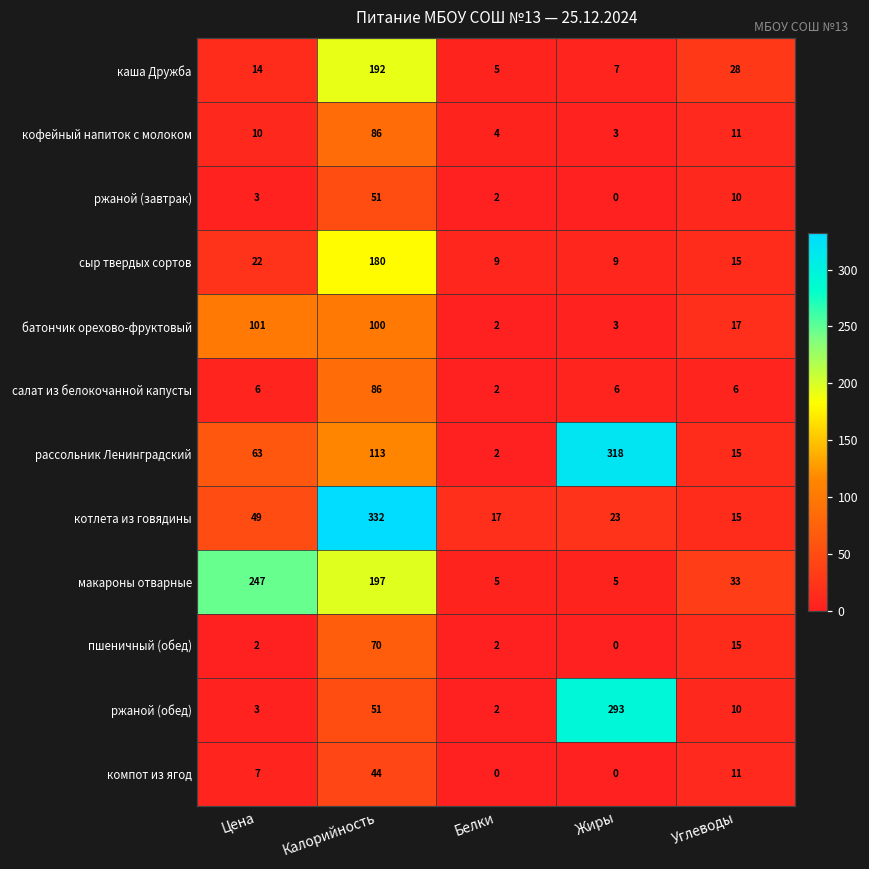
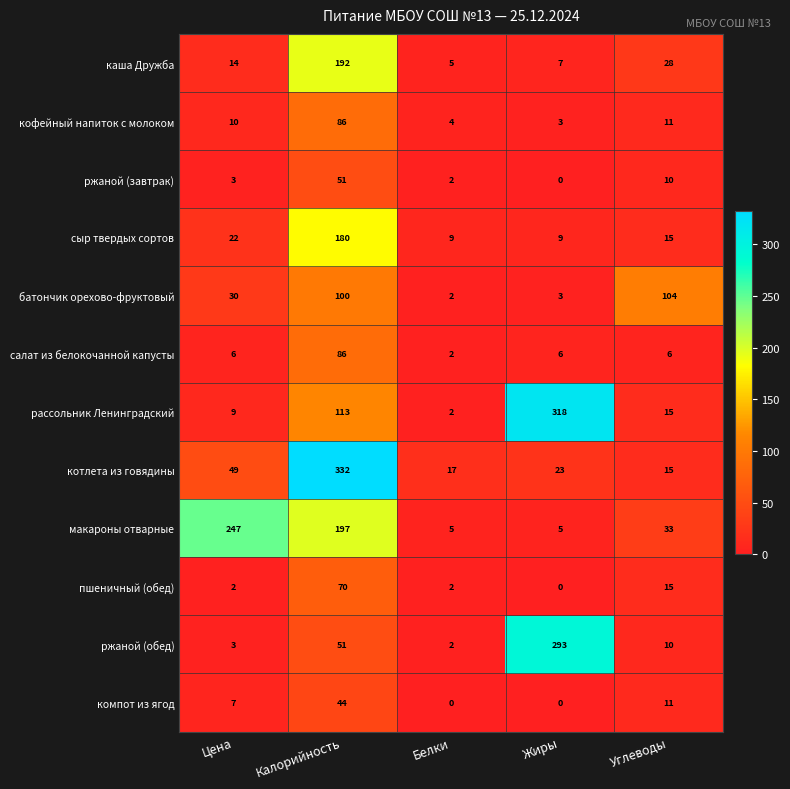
  {
    "каша Дружба": {
      "Цена": 14,
      "Калорийность": 192,
      "Белки": 5,
      "Жиры": 7,
      "Углеводы": 28
    },
    "кофейный напиток с молоком": {
      "Цена": 10,
      "Калорийность": 86,
      "Белки": 4,
      "Жиры": 3,
      "Углеводы": 11
    },
    "ржаной (завтрак)": {
      "Цена": 3,
      "Калорийность": 51,
      "Белки": 2,
      "Жиры": 0,
      "Углеводы": 10
    },
    "сыр твердых сортов": {
      "Цена": 22,
      "Калорийность": 180,
      "Белки": 9,
      "Жиры": 9,
      "Углеводы": 15
    },
    "батончик орехово-фруктовый": {
-     "Цена": 101,
+     "Цена": 30,
      "Калорийность": 100,
      "Белки": 2,
      "Жиры": 3,
-     "Углеводы": 17
+     "Углеводы": 104
    },
    "салат из белокочанной капусты": {
      "Цена": 6,
      "Калорийность": 86,
      "Белки": 2,
      "Жиры": 6,
      "Углеводы": 6
    },
    "рассольник Ленинградский": {
-     "Цена": 63,
+     "Цена": 9,
      "Калорийность": 113,
      "Белки": 2,
      "Жиры": 318,
      "Углеводы": 15
    },
    "котлета из говядины": {
      "Цена": 49,
      "Калорийность": 332,
      "Белки": 17,
      "Жиры": 23,
      "Углеводы": 15
    },
    "макароны отварные": {
      "Цена": 247,
      "Калорийность": 197,
      "Белки": 5,
      "Жиры": 5,
      "Углеводы": 33
    },
    "пшеничный (обед)": {
      "Цена": 2,
      "Калорийность": 70,
      "Белки": 2,
      "Жиры": 0,
      "Углеводы": 15
    },
    "ржаной (обед)": {
      "Цена": 3,
      "Калорийность": 51,
      "Белки": 2,
      "Жиры": 293,
      "Углеводы": 10
    },
    "компот из ягод": {
      "Цена": 7,
      "Калорийность": 44,
      "Белки": 0,
      "Жиры": 0,
      "Углеводы": 11
    }
  }
